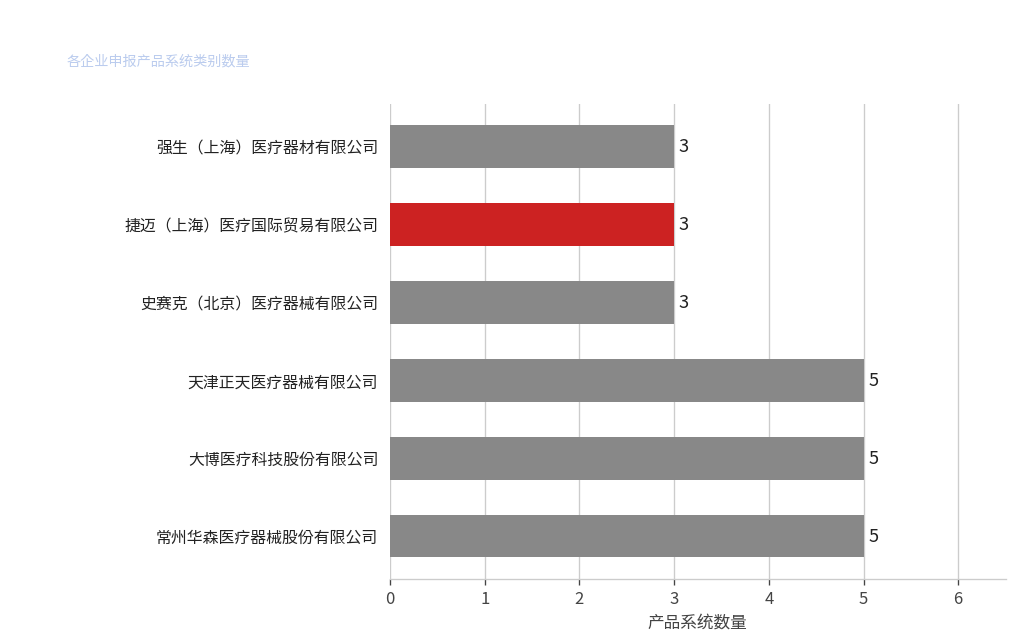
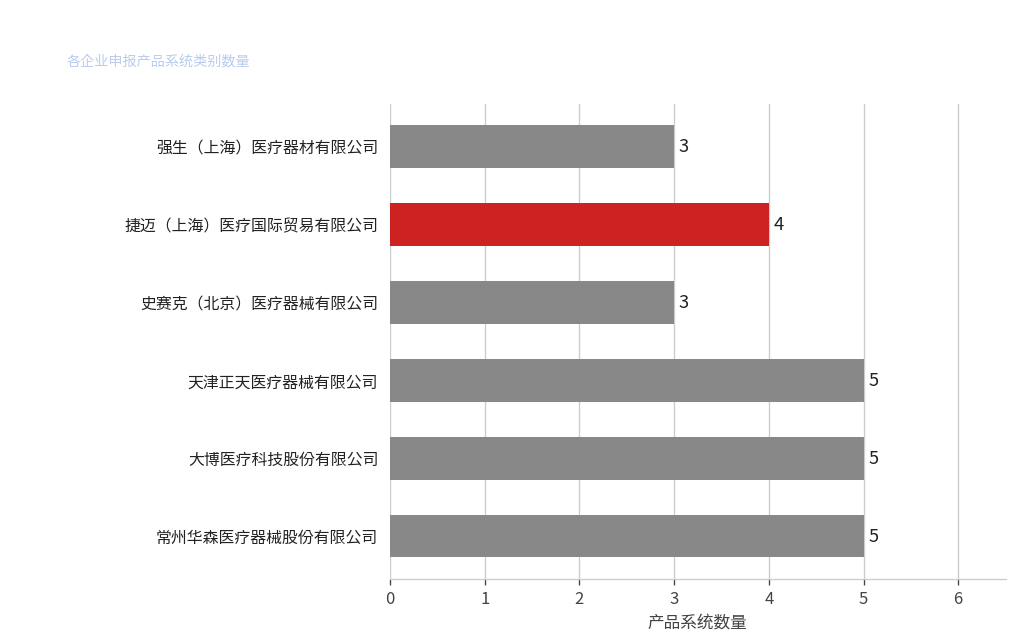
  {
    "强生（上海）医疗器材有限公司": 3,
-   "捷迈（上海）医疗国际贸易有限公司": 3,
+   "捷迈（上海）医疗国际贸易有限公司": 4,
    "史赛克（北京）医疗器械有限公司": 3,
    "天津正天医疗器械有限公司": 5,
    "大博医疗科技股份有限公司": 5,
    "常州华森医疗器械股份有限公司": 5
  }
